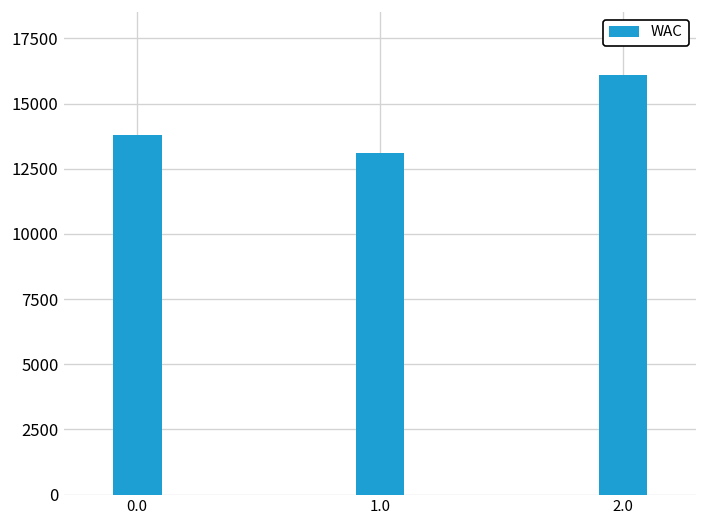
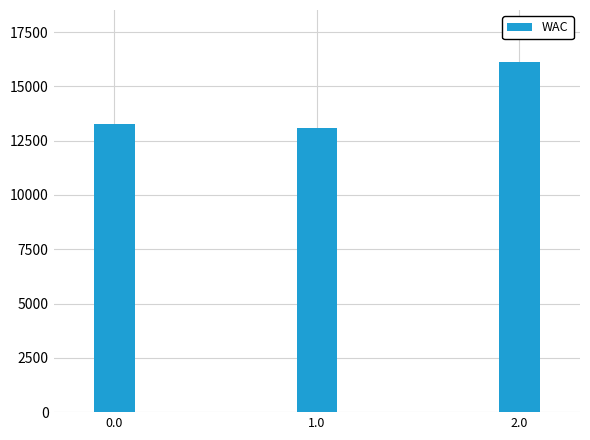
  {
-   "0.0": 13800,
+   "0.0": 13300,
    "1.0": 13100,
    "2.0": 16100
  }
